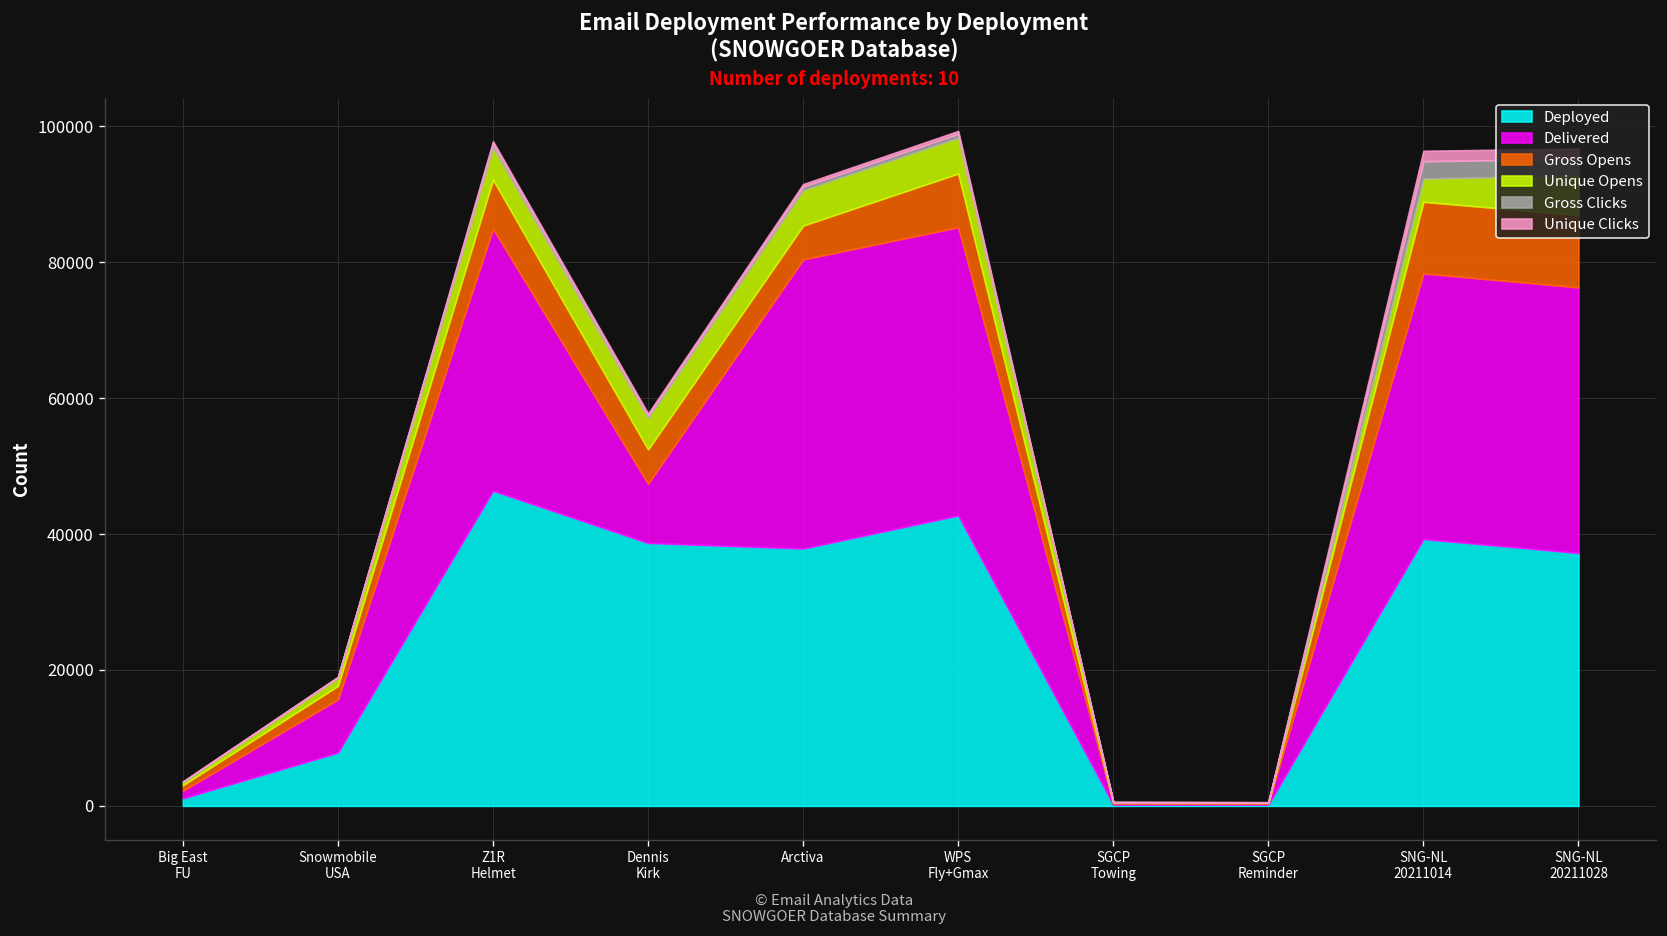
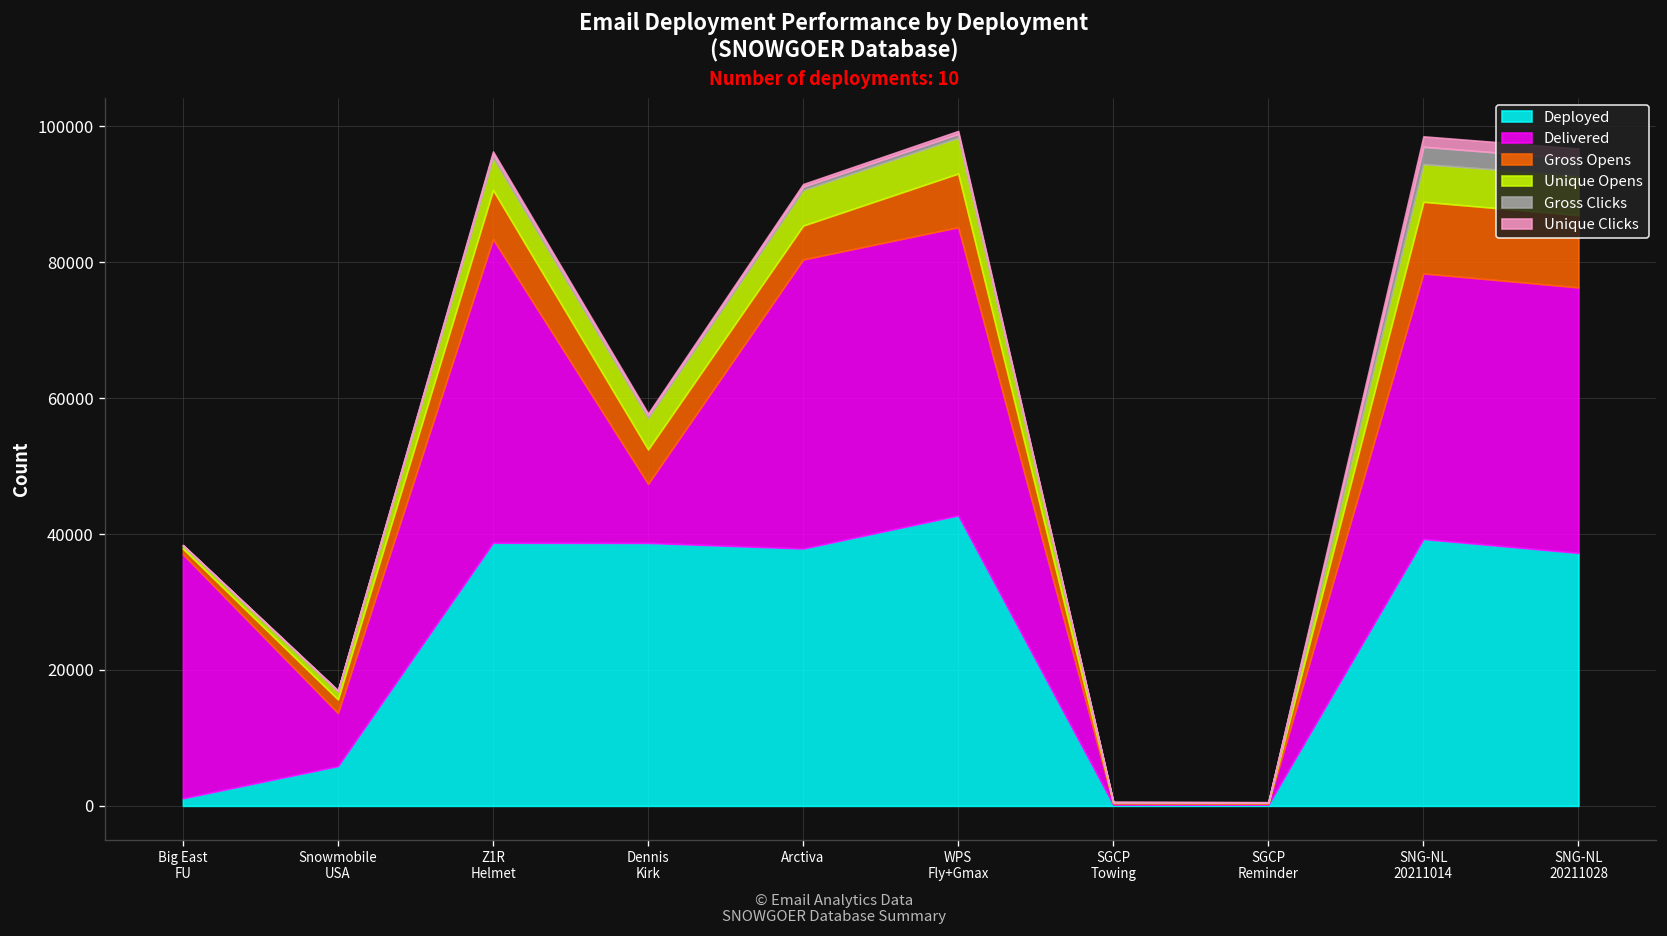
  {
    "Deployed": {
      "Big East FU": 1000,
-     "Snowmobile USA": 8000,
-     "Z1R Helmet": 46000,
+     "Snowmobile USA": 6000,
+     "Z1R Helmet": 39000,
      "Dennis Kirk": 39000,
      "Arctiva": 38000,
      "WPS Fly+Gmax": 43000,
      "SNG-NL 20211014": 39000,
      "SNG-NL 20211028": 37000
    },
    "Delivered": {
-     "Big East FU": 1000,
+     "Big East FU": 36000,
      "Snowmobile USA": 8000,
-     "Z1R Helmet": 39000,
+     "Z1R Helmet": 45000,
      "Dennis Kirk": 9000,
      "Arctiva": 43000,
      "WPS Fly+Gmax": 42000,
      "SNG-NL 20211014": 39000,
      "SNG-NL 20211028": 39000
    },
    "Gross Opens": {
      "Snowmobile USA": 2000,
      "Z1R Helmet": 7000,
      "Dennis Kirk": 5000,
      "Arctiva": 5000,
      "WPS Fly+Gmax": 8000,
      "SNG-NL 20211014": 11000
    },
    "Unique Opens": {
      "Z1R Helmet": 5000,
      "Arctiva": 5000,
      "WPS Fly+Gmax": 5000,
-     "SNG-NL 20211014": 3000
+     "SNG-NL 20211014": 6000
    },
    "Gross Clicks": {
      "SNG-NL 20211014": 3000
    },
    "Unique Clicks": {
      "SNG-NL 20211014": 2000
    }
  }
